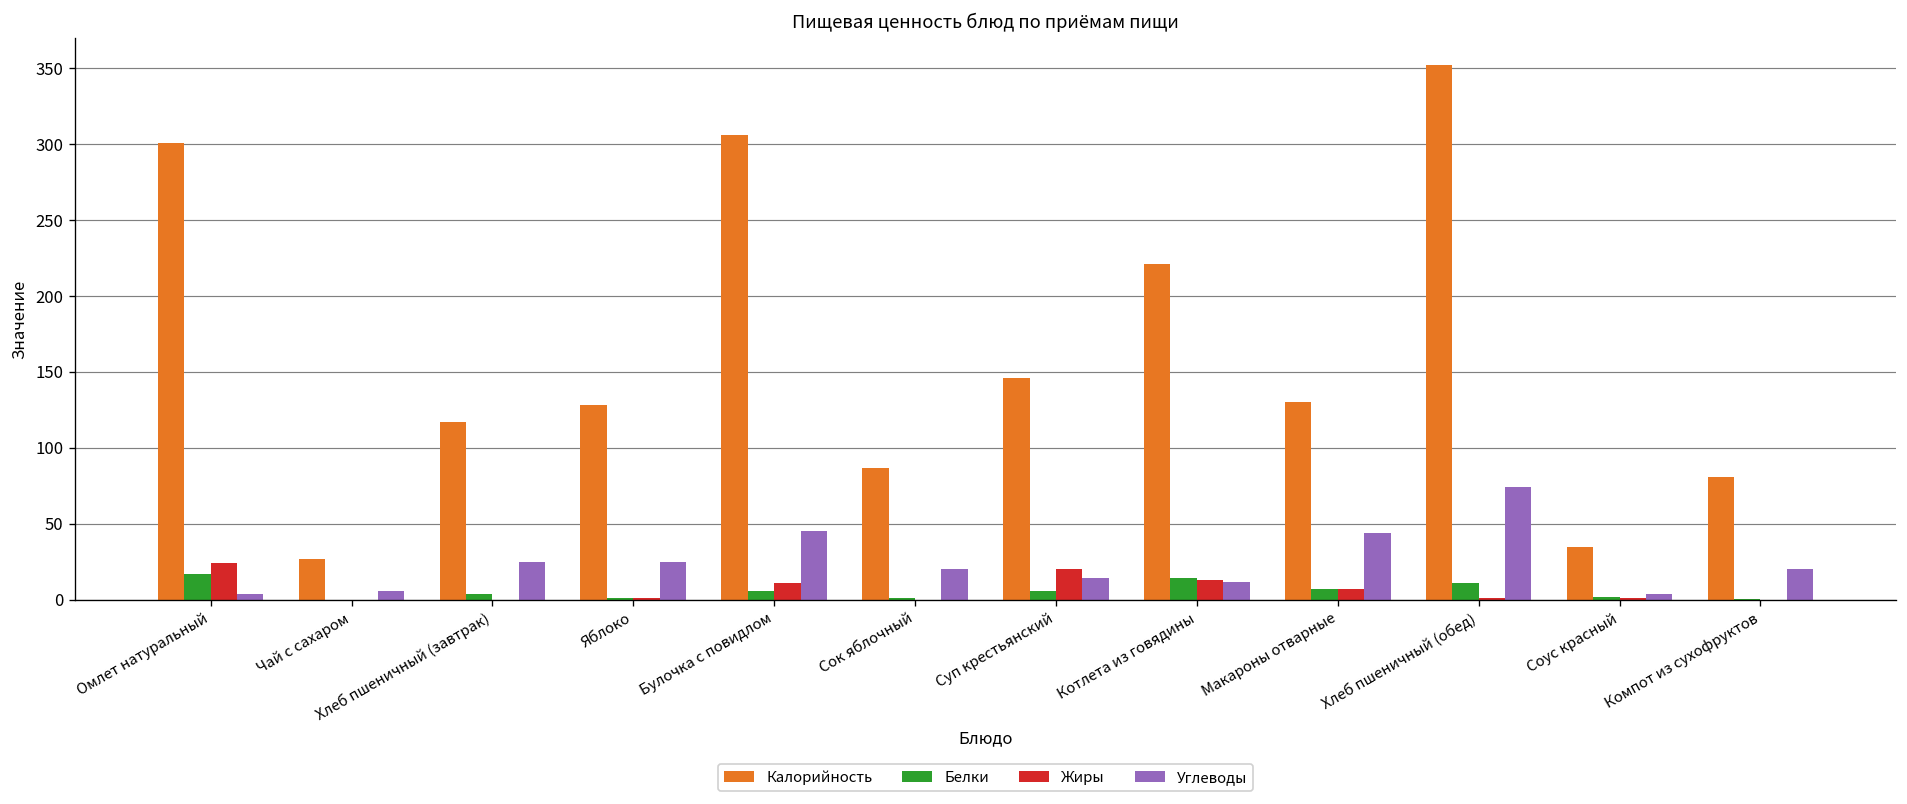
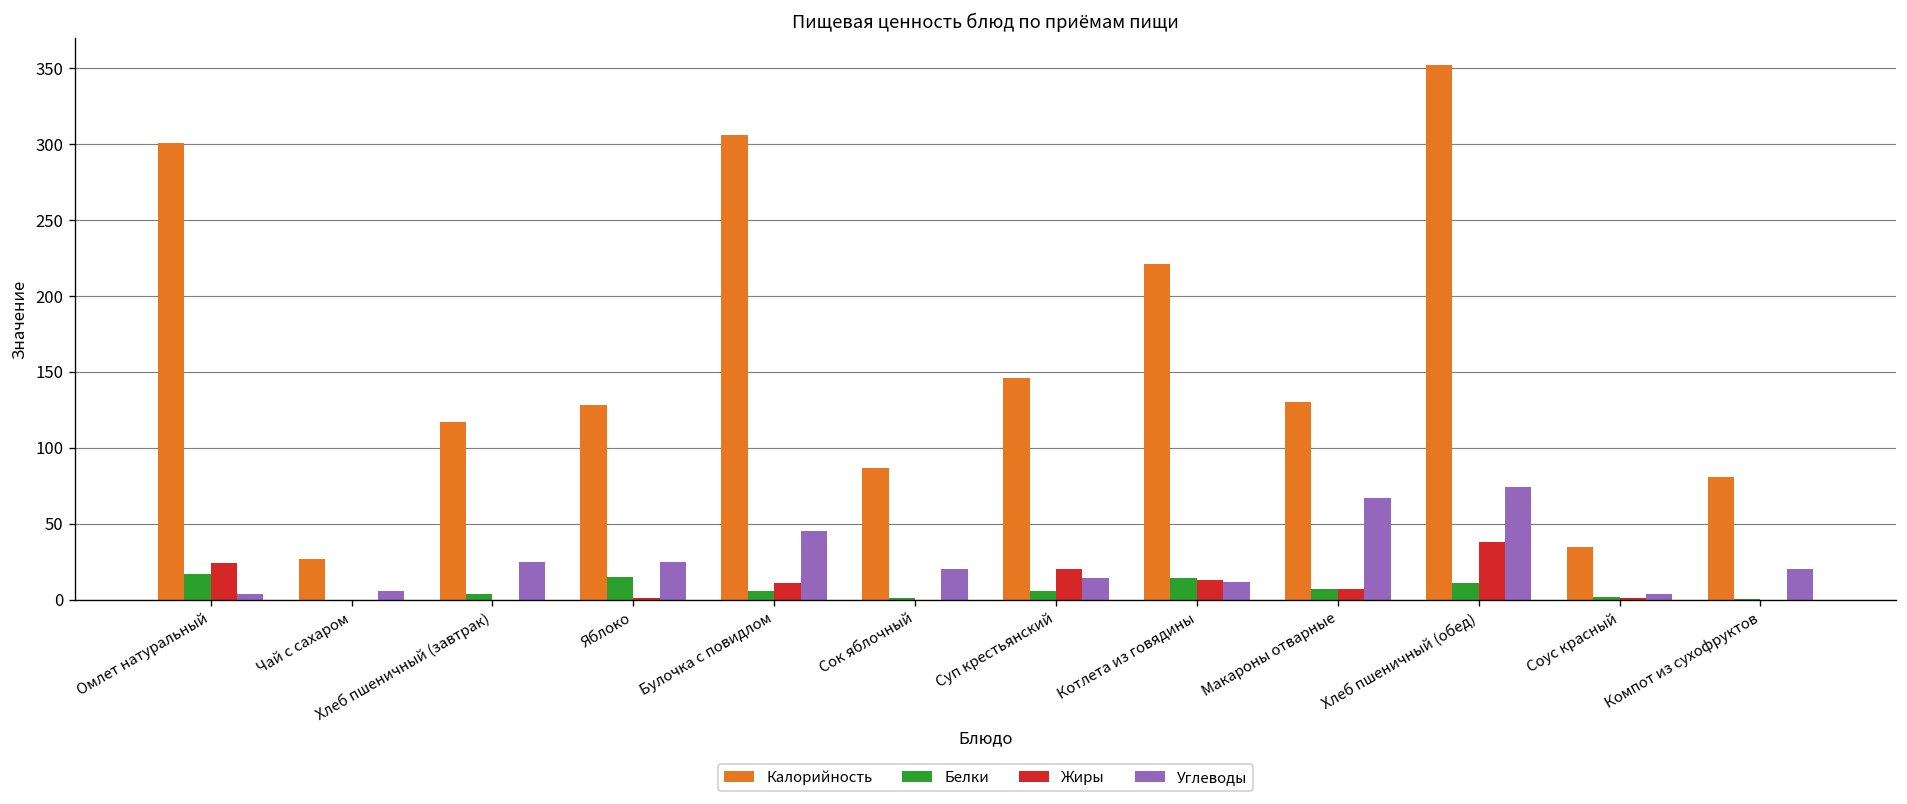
  {
    "Калорийность": {
      "Омлет натуральный": 301,
      "Чай с сахаром": 27,
      "Хлеб пшеничный (завтрак)": 117,
      "Яблоко": 128,
      "Булочка с повидлом": 306,
      "Сок яблочный": 87,
      "Суп крестьянский": 146,
      "Котлета из говядины": 221,
      "Макароны отварные": 130,
      "Хлеб пшеничный (обед)": 352,
      "Соус красный": 35,
      "Компот из сухофруктов": 81
    },
    "Белки": {
      "Омлет натуральный": 17,
      "Чай с сахаром": 0,
      "Хлеб пшеничный (завтрак)": 4,
-     "Яблоко": 1,
+     "Яблоко": 15,
      "Булочка с повидлом": 6,
      "Суп крестьянский": 6,
      "Котлета из говядины": 14,
      "Макароны отварные": 7,
      "Хлеб пшеничный (обед)": 11
    },
    "Жиры": {
      "Омлет натуральный": 24,
      "Чай с сахаром": 0,
      "Хлеб пшеничный (завтрак)": 0,
      "Булочка с повидлом": 11,
      "Сок яблочный": 0,
      "Суп крестьянский": 20,
      "Котлета из говядины": 13,
      "Макароны отварные": 7,
-     "Хлеб пшеничный (обед)": 1,
+     "Хлеб пшеничный (обед)": 38,
      "Компот из сухофруктов": 0
    },
    "Углеводы": {
      "Омлет натуральный": 4,
      "Чай с сахаром": 6,
      "Хлеб пшеничный (завтрак)": 25,
      "Яблоко": 25,
      "Булочка с повидлом": 45,
      "Сок яблочный": 20,
      "Суп крестьянский": 14,
      "Котлета из говядины": 12,
-     "Макароны отварные": 44,
+     "Макароны отварные": 67,
      "Хлеб пшеничный (обед)": 74,
      "Соус красный": 4,
      "Компот из сухофруктов": 20
    }
  }
